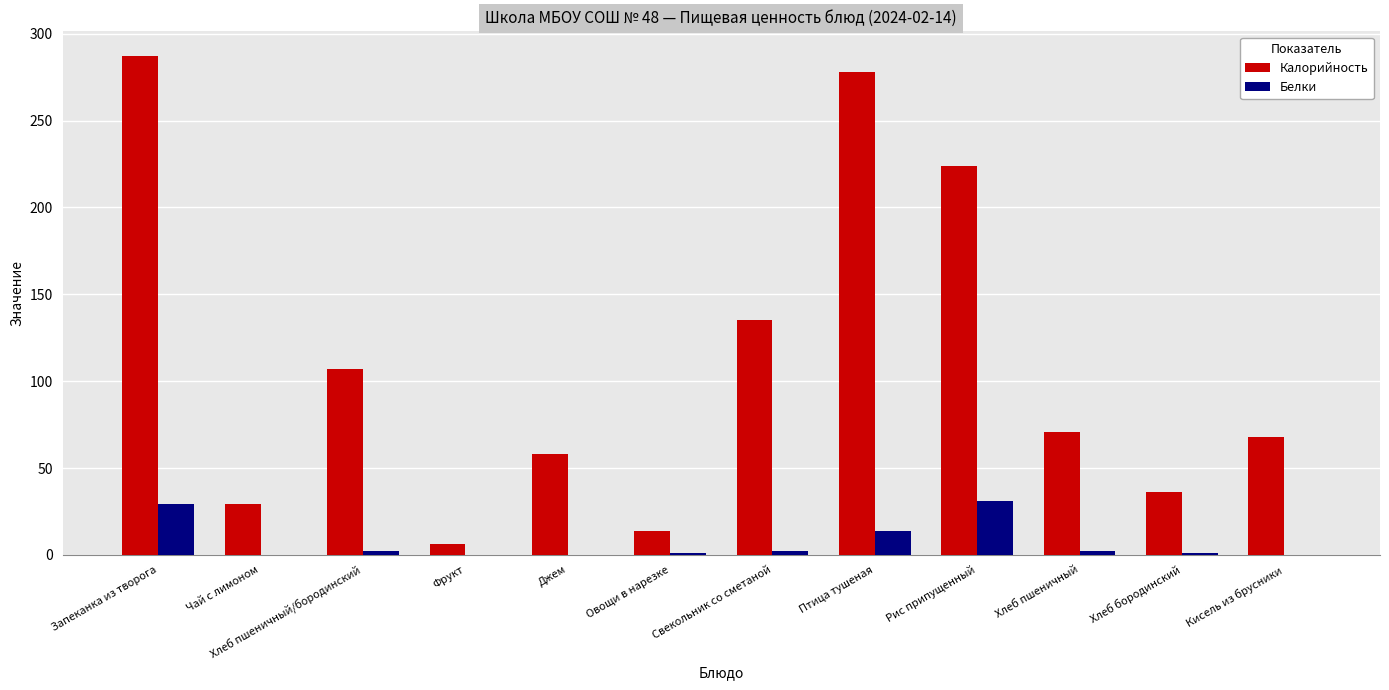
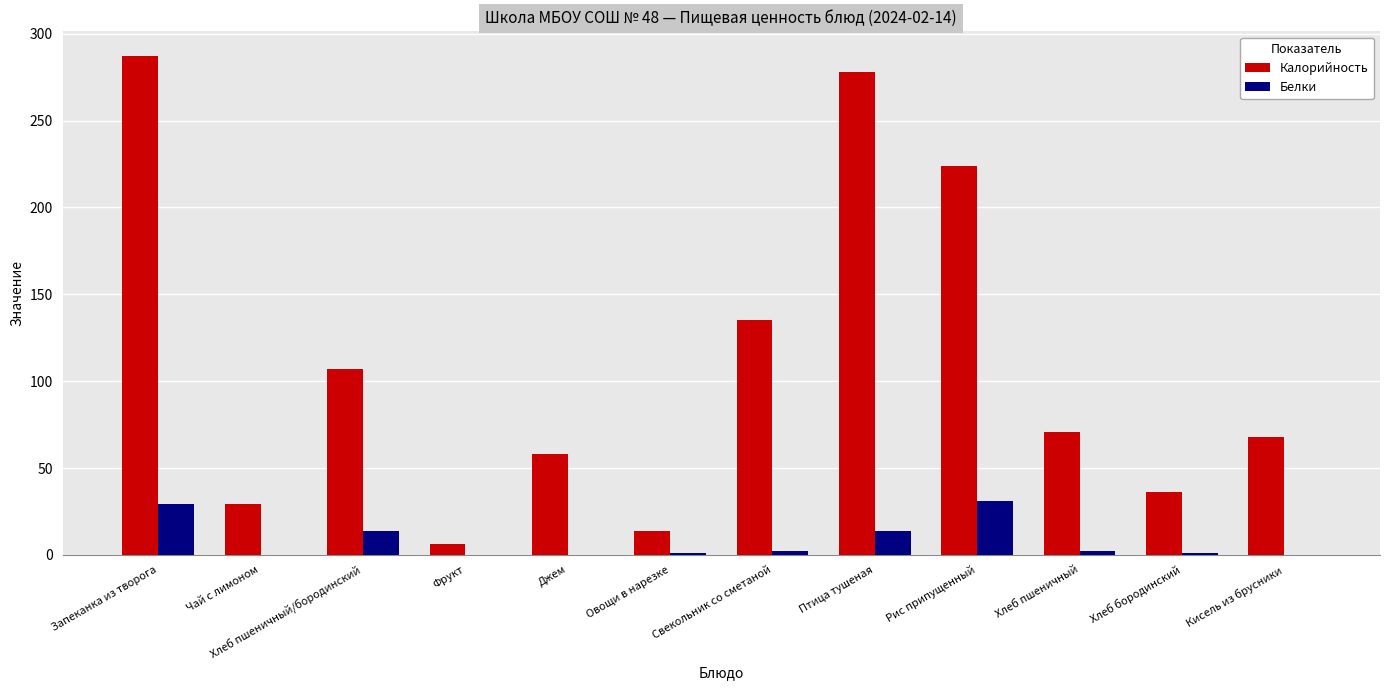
  {
    "Калорийность": {
      "Запеканка из творога": 287,
      "Чай с лимоном": 29,
      "Хлеб пшеничный/бородинский": 107,
      "Фрукт": 6,
      "Джем": 58,
      "Овощи в нарезке": 14,
      "Свекольник со сметаной": 135,
      "Птица тушеная": 278,
      "Рис припущенный": 224,
      "Хлеб пшеничный": 71,
      "Хлеб бородинский": 36,
      "Кисель из брусники": 68
    },
    "Белки": {
      "Запеканка из творога": 29,
      "Чай с лимоном": 0,
-     "Хлеб пшеничный/бородинский": 2,
+     "Хлеб пшеничный/бородинский": 14,
      "Фрукт": 0,
      "Джем": 0,
      "Свекольник со сметаной": 2,
      "Птица тушеная": 14,
      "Рис припущенный": 31,
      "Хлеб пшеничный": 2,
      "Кисель из брусники": 0
    }
  }
